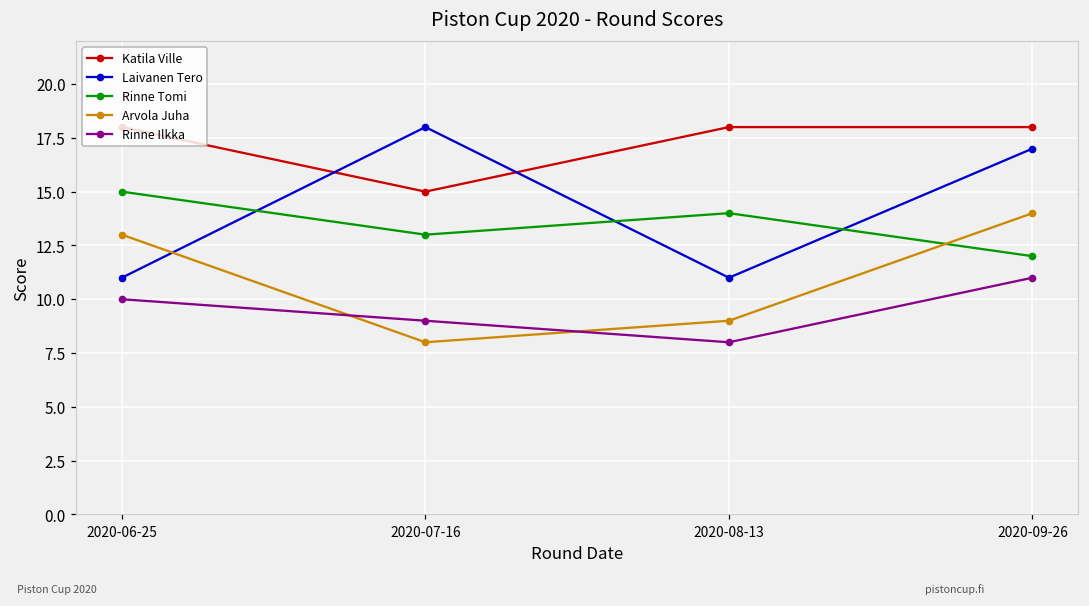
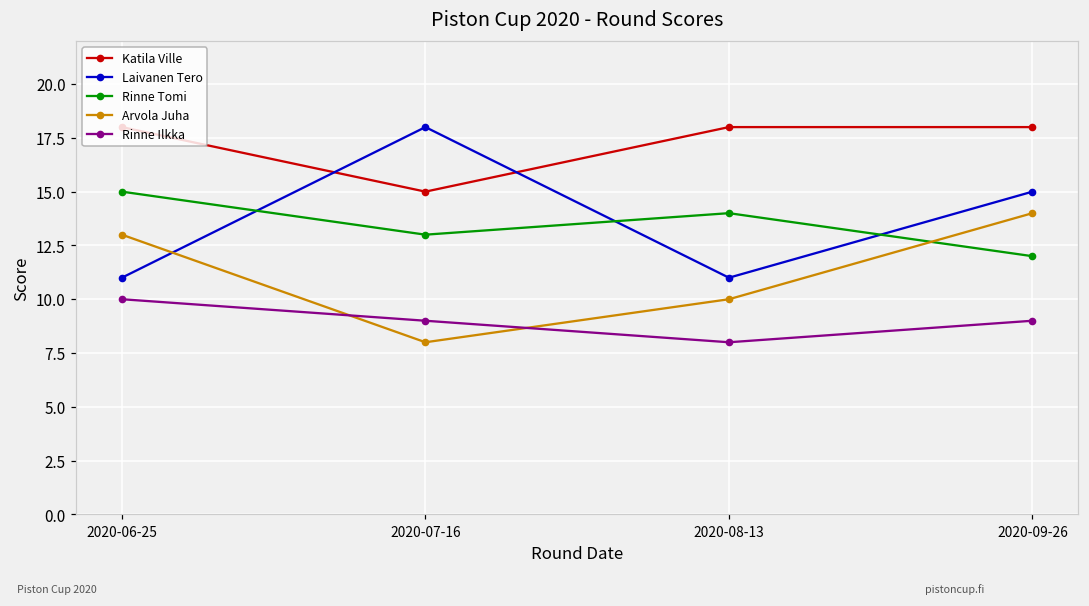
  {
    "Katila Ville": {
      "2020-07-16": 15,
      "2020-08-13": 18,
      "2020-09-26": 18
    },
    "Laivanen Tero": {
      "2020-06-25": 11,
      "2020-07-16": 18,
      "2020-08-13": 11,
-     "2020-09-26": 17
+     "2020-09-26": 15
    },
    "Rinne Tomi": {
      "2020-06-25": 15,
      "2020-07-16": 13,
      "2020-08-13": 14,
      "2020-09-26": 12
    },
    "Arvola Juha": {
      "2020-06-25": 13,
      "2020-07-16": 8,
-     "2020-08-13": 9,
+     "2020-08-13": 10,
      "2020-09-26": 14
    },
    "Rinne Ilkka": {
      "2020-06-25": 10,
      "2020-07-16": 9,
      "2020-08-13": 8,
-     "2020-09-26": 11
+     "2020-09-26": 9
    }
  }
